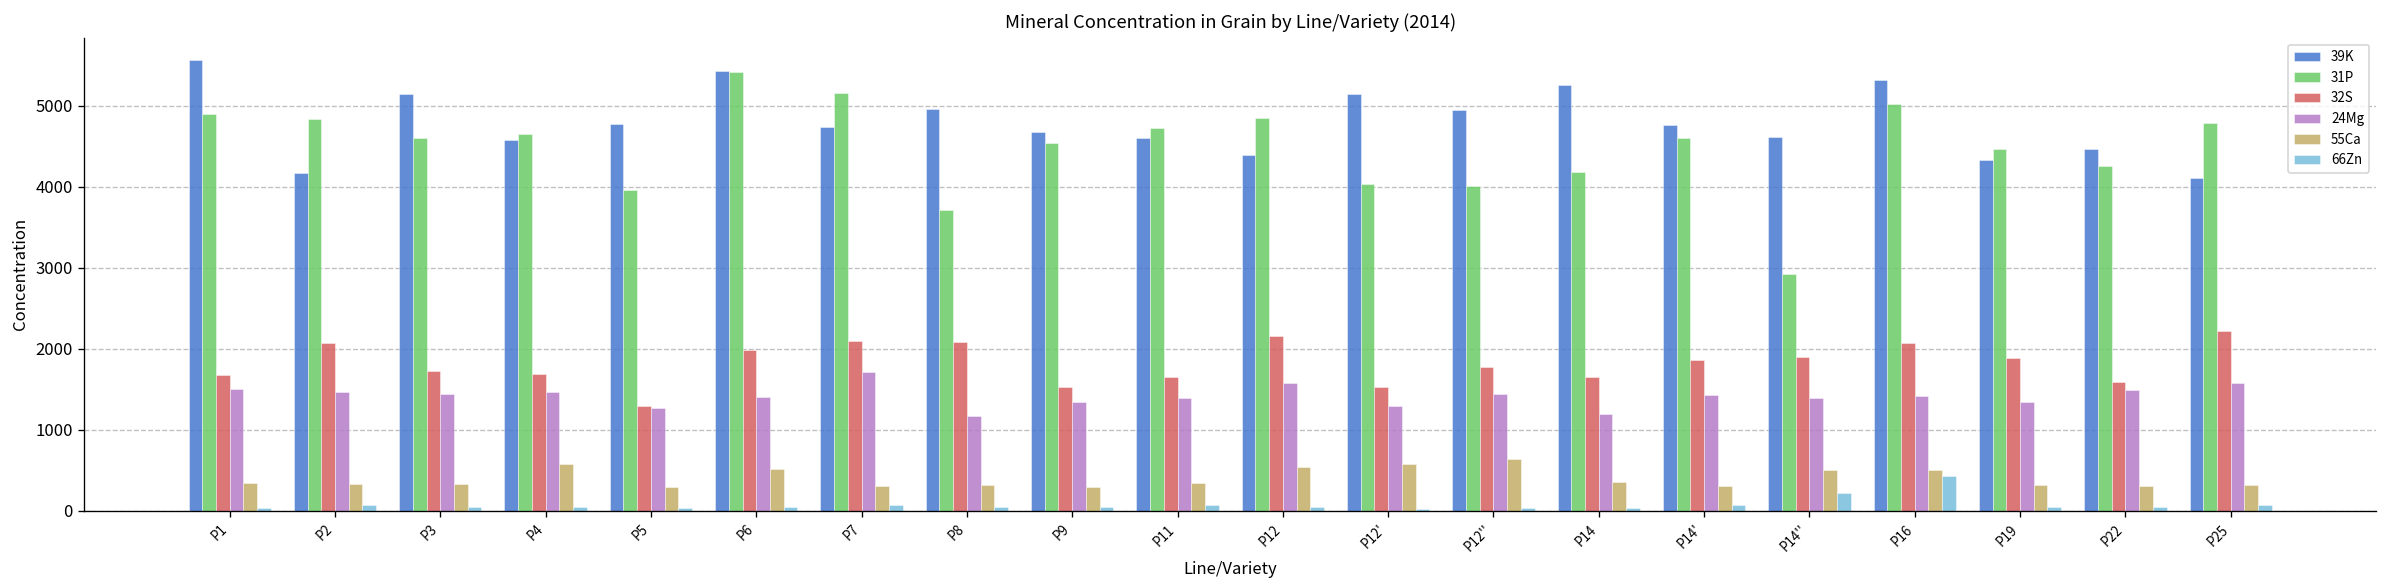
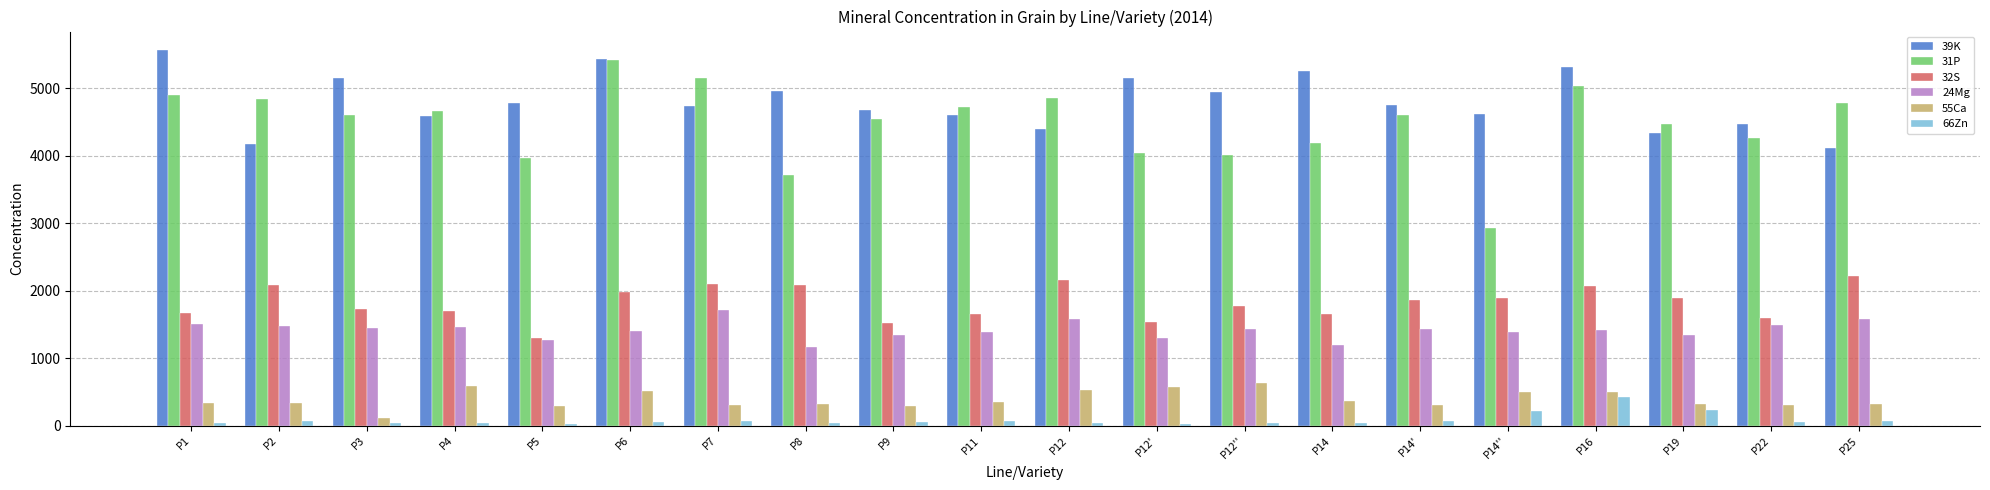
  {
    "39K": {
      "P1": 5600,
      "P2": 4200,
      "P3": 5100,
      "P4": 4600,
      "P5": 4800,
      "P6": 5400,
      "P7": 4700,
      "P8": 5000,
      "P9": 4700,
      "P11": 4600,
      "P12": 4400,
      "P12'": 5100,
      "P12''": 4900,
      "P14": 5300,
      "P14'": 4800,
      "P14''": 4600,
      "P16": 5300,
      "P19": 4300,
      "P22": 4500,
      "P25": 4100
    },
    "31P": {
      "P1": 4900,
      "P2": 4800,
      "P3": 4600,
      "P4": 4700,
      "P5": 4000,
      "P6": 5400,
      "P7": 5200,
      "P8": 3700,
      "P9": 4500,
      "P11": 4700,
      "P12": 4900,
      "P12'": 4000,
      "P12''": 4000,
      "P14": 4200,
      "P14'": 4600,
      "P14''": 2900,
      "P16": 5000,
      "P19": 4500,
      "P22": 4300,
      "P25": 4800
    },
    "32S": {
      "P1": 1700,
      "P2": 2100,
      "P3": 1700,
      "P4": 1700,
      "P5": 1300,
      "P6": 2000,
      "P7": 2100,
      "P8": 2100,
      "P9": 1500,
      "P11": 1600,
      "P12": 2200,
      "P12'": 1500,
      "P12''": 1800,
      "P14": 1700,
      "P14'": 1900,
      "P14''": 1900,
      "P16": 2100,
      "P19": 1900,
      "P22": 1600,
      "P25": 2200
    },
    "24Mg": {
      "P1": 1500,
      "P2": 1500,
      "P3": 1400,
      "P4": 1500,
      "P5": 1300,
      "P6": 1400,
      "P7": 1700,
      "P8": 1200,
      "P9": 1300,
      "P11": 1400,
      "P12": 1600,
      "P12'": 1300,
      "P12''": 1400,
      "P14": 1200,
      "P14'": 1400,
      "P14''": 1400,
      "P16": 1400,
      "P19": 1300,
      "P22": 1500,
      "P25": 1600
    },
    "55Ca": {
      "P1": 300,
      "P2": 300,
-     "P3": 300,
+     "P3": 100,
      "P4": 600,
      "P5": 300,
      "P6": 500,
      "P7": 300,
      "P8": 300,
      "P9": 300,
      "P11": 300,
      "P12": 500,
      "P12'": 600,
      "P12''": 600,
      "P14": 400,
      "P14'": 300,
      "P14''": 500,
      "P16": 500,
      "P19": 300,
      "P22": 300,
      "P25": 300
    },
    "66Zn": {
      "P1": 0,
      "P2": 100,
      "P3": 0,
      "P4": 0,
      "P6": 100,
      "P7": 100,
      "P8": 0,
      "P9": 0,
      "P11": 100,
      "P12": 0,
      "P14'": 100,
      "P14''": 200,
      "P16": 400,
-     "P19": 0,
+     "P19": 200,
      "P22": 100,
      "P25": 100
    }
  }
